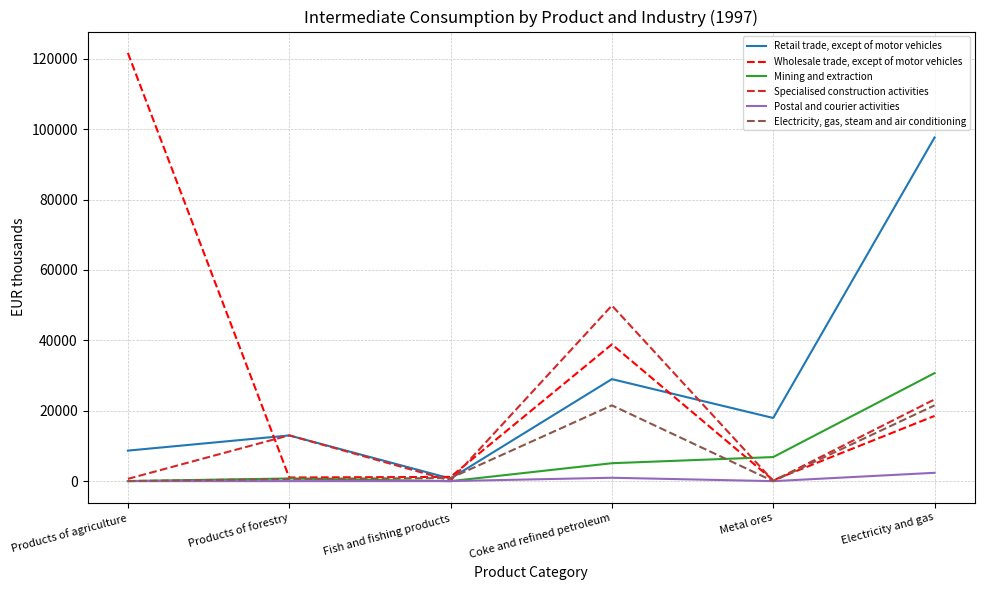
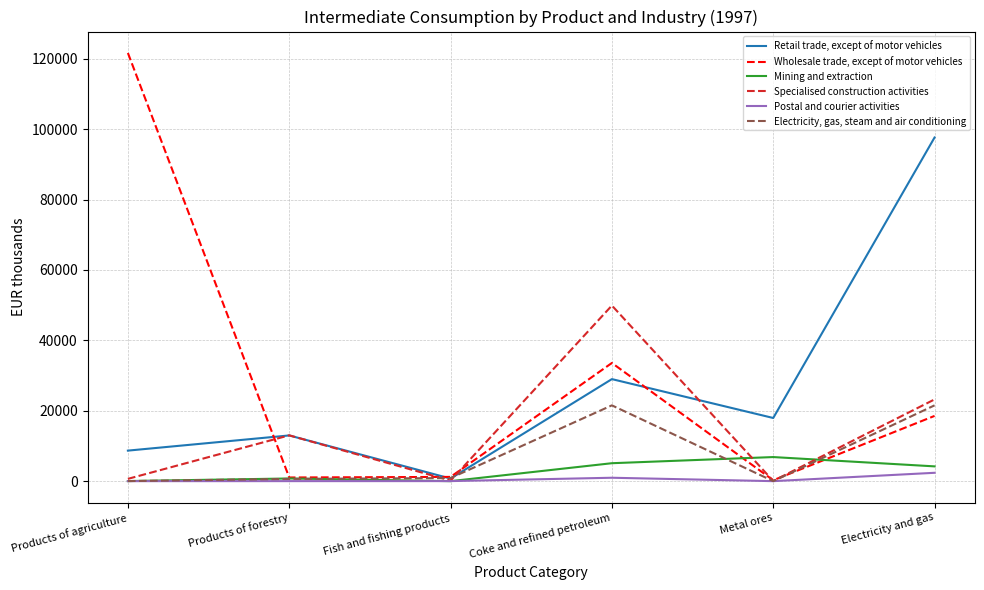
  {
    "Retail trade, except of motor vehicles": {
      "Products of agriculture": 9000,
      "Coke and refined petroleum": 29000,
      "Metal ores": 18000,
      "Electricity and gas": 98000
    },
    "Wholesale trade, except of motor vehicles": {
      "Products of agriculture": 122000,
-     "Coke and refined petroleum": 39000,
+     "Coke and refined petroleum": 34000,
      "Electricity and gas": 19000
    },
    "Mining and extraction": {
      "Coke and refined petroleum": 5000,
      "Metal ores": 7000,
-     "Electricity and gas": 31000
+     "Electricity and gas": 4000
    },
    "Specialised construction activities": {
      "Coke and refined petroleum": 50000,
      "Electricity and gas": 23000
    },
    "Postal and courier activities": {
      "Coke and refined petroleum": 1000,
      "Electricity and gas": 2000
    },
    "Electricity, gas, steam and air conditioning": {
      "Coke and refined petroleum": 22000,
      "Electricity and gas": 22000
    }
  }
